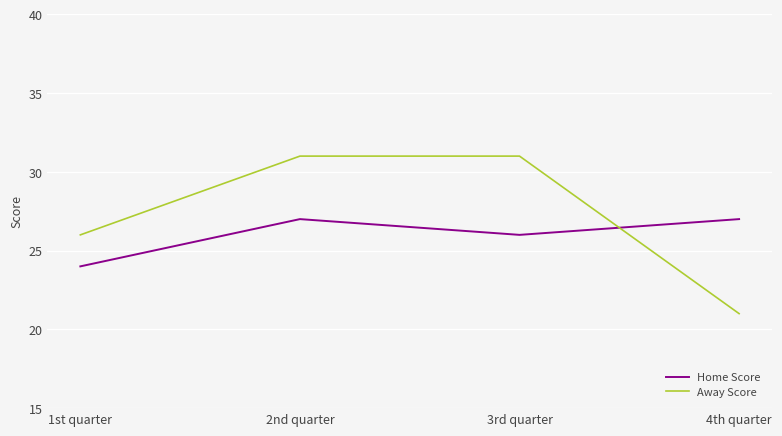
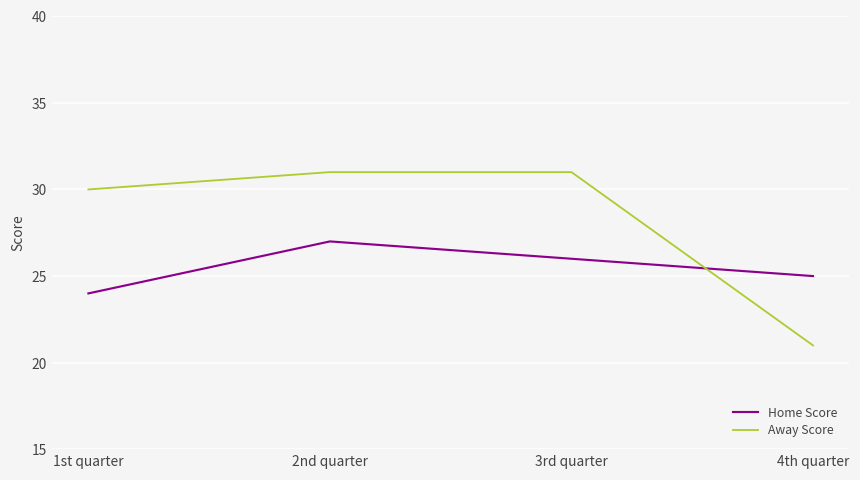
  {
    "Home Score": {
      "1st quarter": 24,
      "2nd quarter": 27,
      "3rd quarter": 26,
-     "4th quarter": 27
+     "4th quarter": 25
    },
    "Away Score": {
-     "1st quarter": 26,
+     "1st quarter": 30,
      "2nd quarter": 31,
      "3rd quarter": 31,
      "4th quarter": 21
    }
  }
